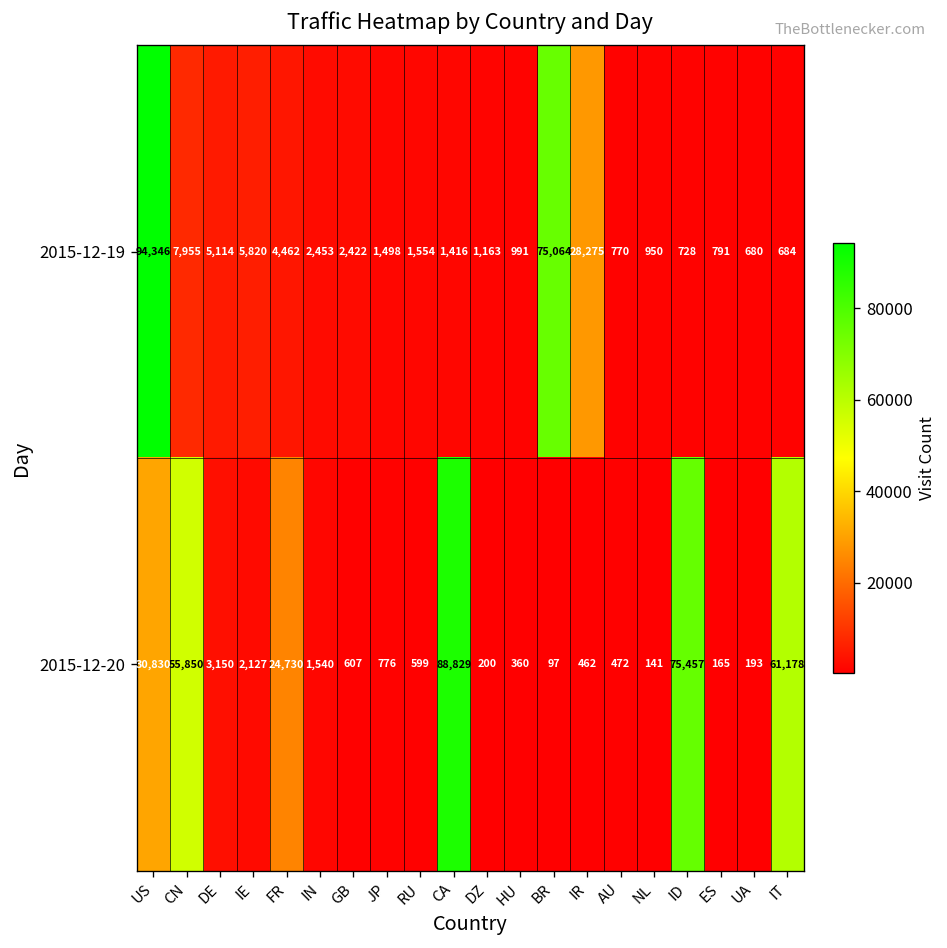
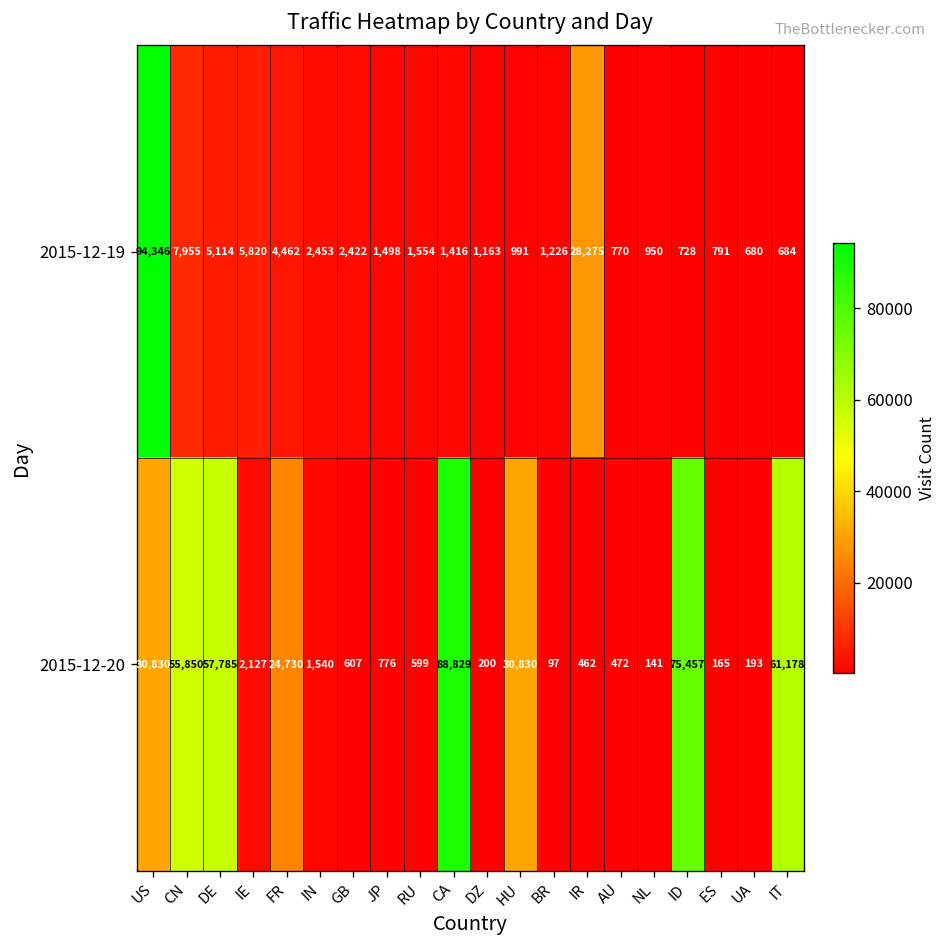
  {
    "2015-12-19": {
      "US": "94,346",
      "CN": "7,955",
      "DE": "5,114",
      "IE": "5,820",
      "FR": "4,462",
      "IN": "2,453",
      "GB": "2,422",
      "JP": "1,498",
      "RU": "1,554",
      "CA": "1,416",
      "DZ": "1,163",
      "HU": "991",
-     "BR": "75,064",
+     "BR": "1,226",
      "IR": "28,275",
      "AU": "770",
      "NL": "950",
      "ID": "728",
      "ES": "791",
      "UA": "680",
      "IT": "684"
    },
    "2015-12-20": {
      "US": "30,830",
      "CN": "55,850",
-     "DE": "3,150",
+     "DE": "57,785",
      "IE": "2,127",
      "FR": "24,730",
      "IN": "1,540",
      "GB": "607",
      "JP": "776",
      "RU": "599",
      "CA": "88,829",
      "DZ": "200",
-     "HU": "360",
+     "HU": "30,830",
      "BR": "97",
      "IR": "462",
      "AU": "472",
      "NL": "141",
      "ID": "75,457",
      "ES": "165",
      "UA": "193",
      "IT": "61,178"
    }
  }
